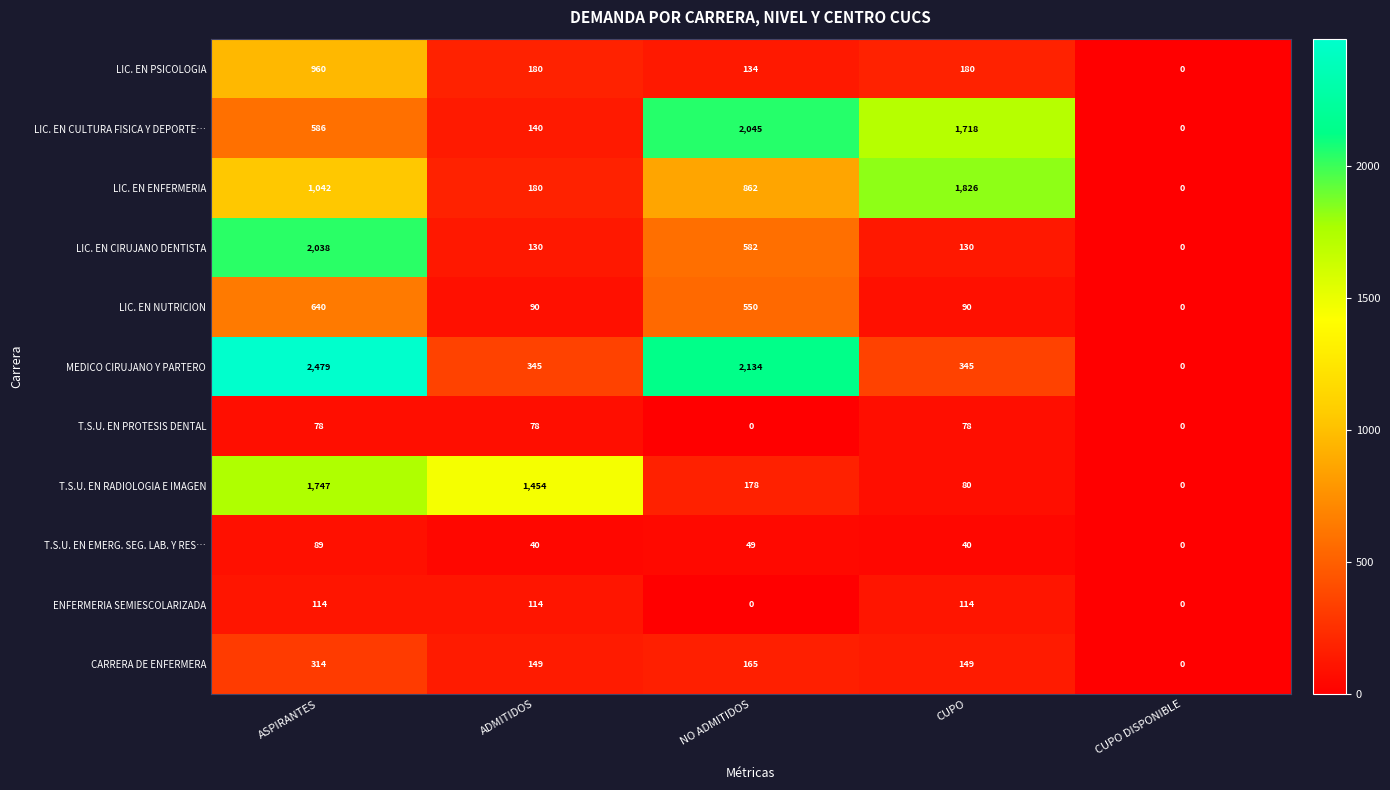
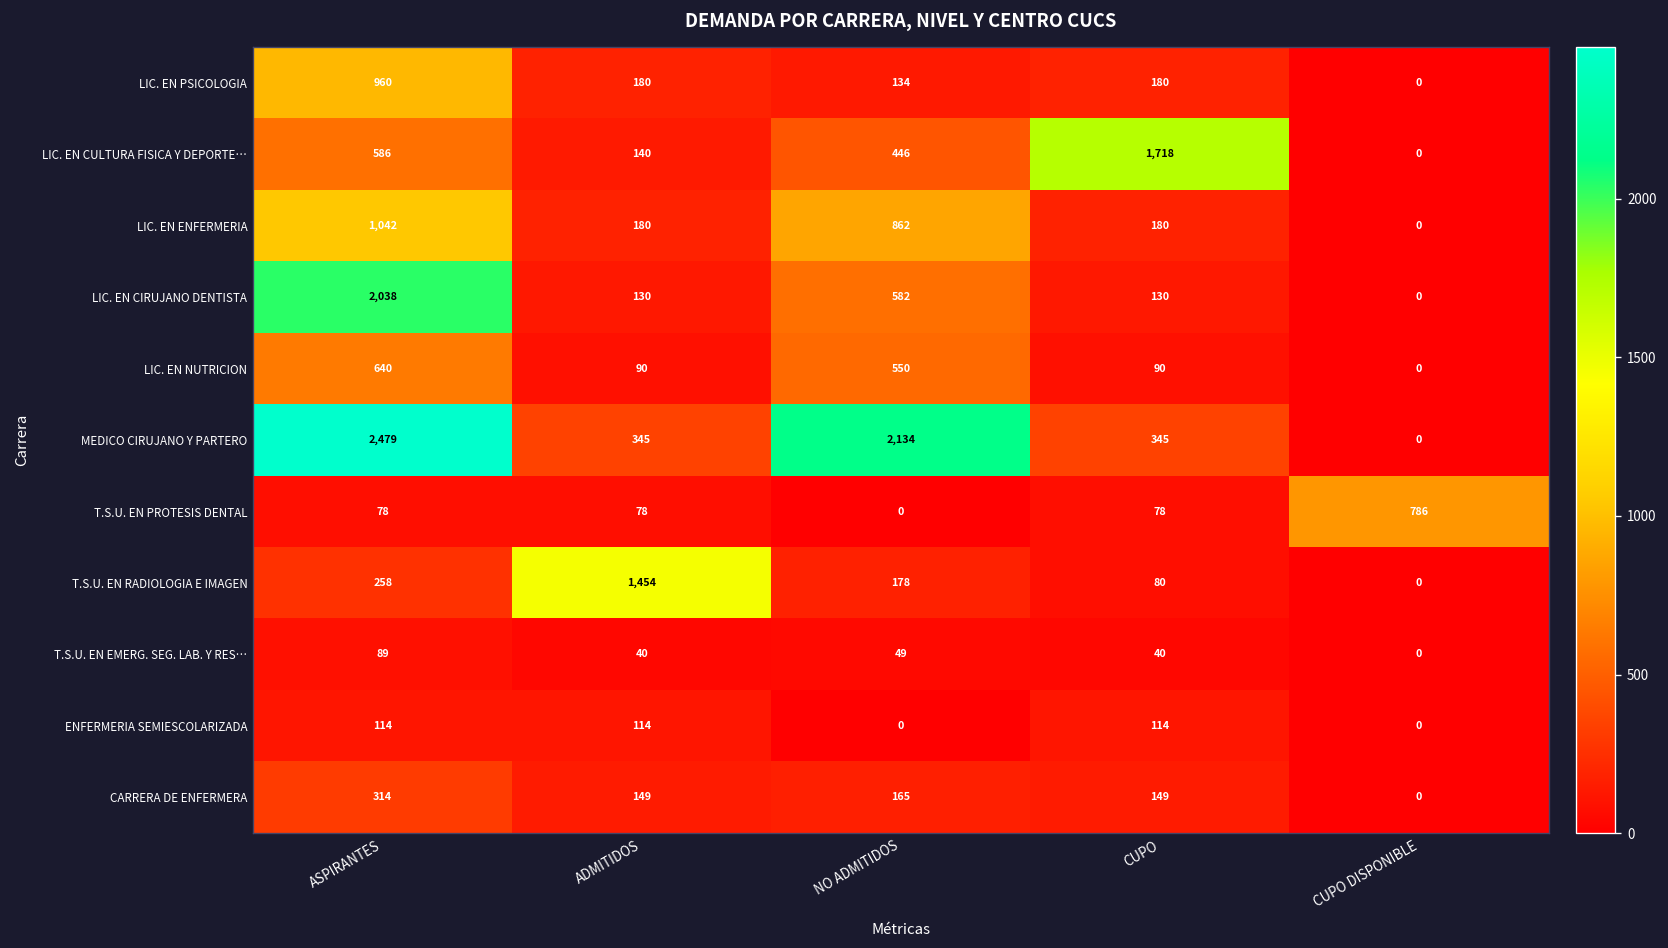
  {
    "LIC. EN PSICOLOGIA": {
      "ASPIRANTES": "960",
      "ADMITIDOS": "180",
      "NO ADMITIDOS": "134",
      "CUPO": "180",
      "CUPO DISPONIBLE": "0"
    },
    "LIC. EN CULTURA FISICA Y DEPORTE…": {
      "ASPIRANTES": "586",
      "ADMITIDOS": "140",
-     "NO ADMITIDOS": "2,045",
+     "NO ADMITIDOS": "446",
      "CUPO": "1,718",
      "CUPO DISPONIBLE": "0"
    },
    "LIC. EN ENFERMERIA": {
      "ASPIRANTES": "1,042",
      "ADMITIDOS": "180",
      "NO ADMITIDOS": "862",
-     "CUPO": "1,826",
+     "CUPO": "180",
      "CUPO DISPONIBLE": "0"
    },
    "LIC. EN CIRUJANO DENTISTA": {
      "ASPIRANTES": "2,038",
      "ADMITIDOS": "130",
      "NO ADMITIDOS": "582",
      "CUPO": "130",
      "CUPO DISPONIBLE": "0"
    },
    "LIC. EN NUTRICION": {
      "ASPIRANTES": "640",
      "ADMITIDOS": "90",
      "NO ADMITIDOS": "550",
      "CUPO": "90",
      "CUPO DISPONIBLE": "0"
    },
    "MEDICO CIRUJANO Y PARTERO": {
      "ASPIRANTES": "2,479",
      "ADMITIDOS": "345",
      "NO ADMITIDOS": "2,134",
      "CUPO": "345",
      "CUPO DISPONIBLE": "0"
    },
    "T.S.U. EN PROTESIS DENTAL": {
      "ASPIRANTES": "78",
      "ADMITIDOS": "78",
      "NO ADMITIDOS": "0",
      "CUPO": "78",
-     "CUPO DISPONIBLE": "0"
+     "CUPO DISPONIBLE": "786"
    },
    "T.S.U. EN RADIOLOGIA E IMAGEN": {
-     "ASPIRANTES": "1,747",
+     "ASPIRANTES": "258",
      "ADMITIDOS": "1,454",
      "NO ADMITIDOS": "178",
      "CUPO": "80",
      "CUPO DISPONIBLE": "0"
    },
    "T.S.U. EN EMERG. SEG. LAB. Y RES…": {
      "ASPIRANTES": "89",
      "ADMITIDOS": "40",
      "NO ADMITIDOS": "49",
      "CUPO": "40",
      "CUPO DISPONIBLE": "0"
    },
    "ENFERMERIA SEMIESCOLARIZADA": {
      "ASPIRANTES": "114",
      "ADMITIDOS": "114",
      "NO ADMITIDOS": "0",
      "CUPO": "114",
      "CUPO DISPONIBLE": "0"
    },
    "CARRERA DE ENFERMERA": {
      "ASPIRANTES": "314",
      "ADMITIDOS": "149",
      "NO ADMITIDOS": "165",
      "CUPO": "149",
      "CUPO DISPONIBLE": "0"
    }
  }
